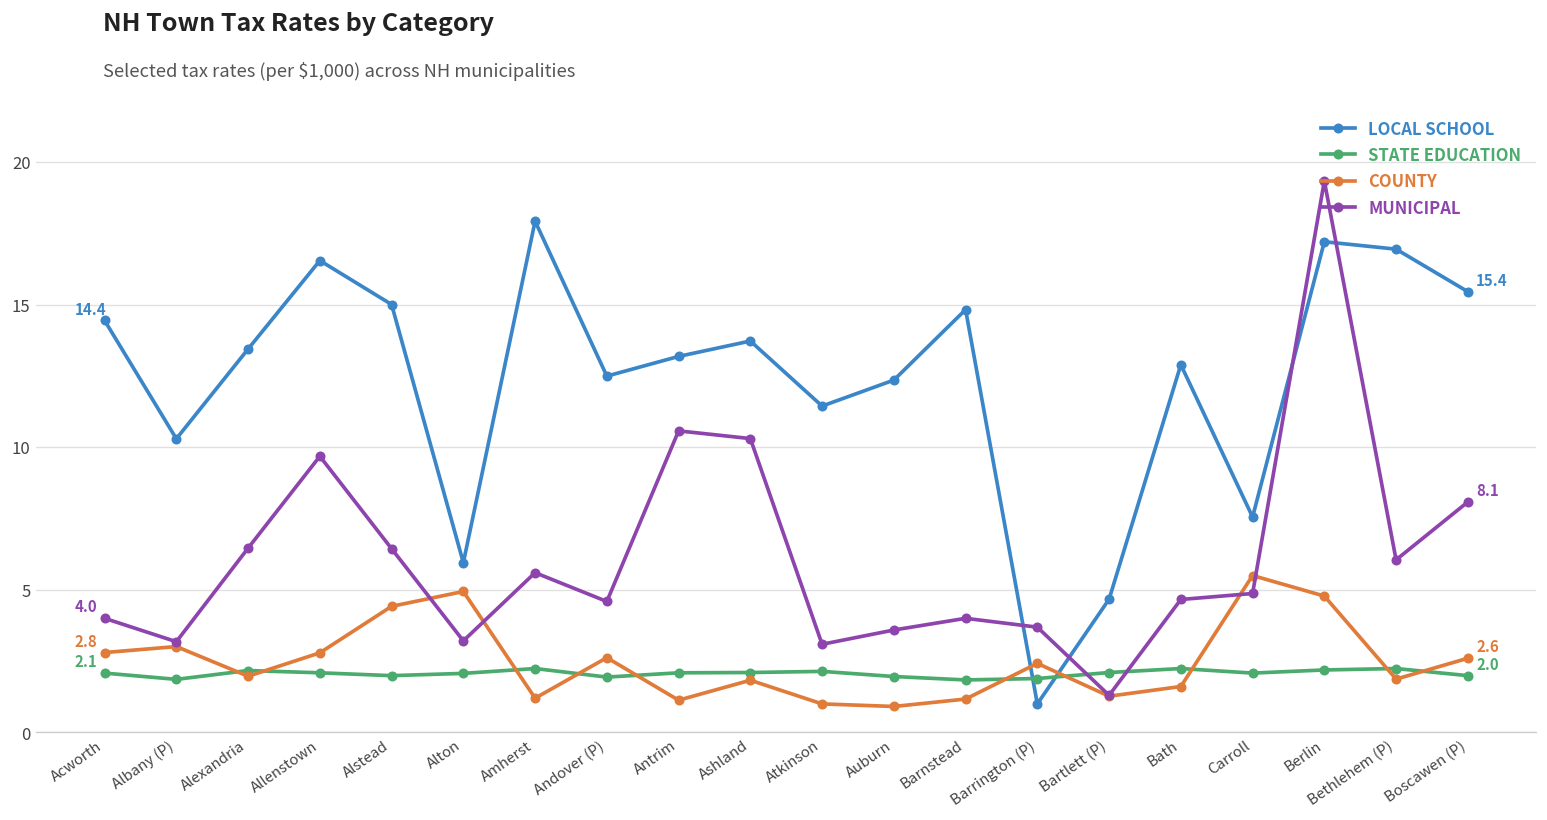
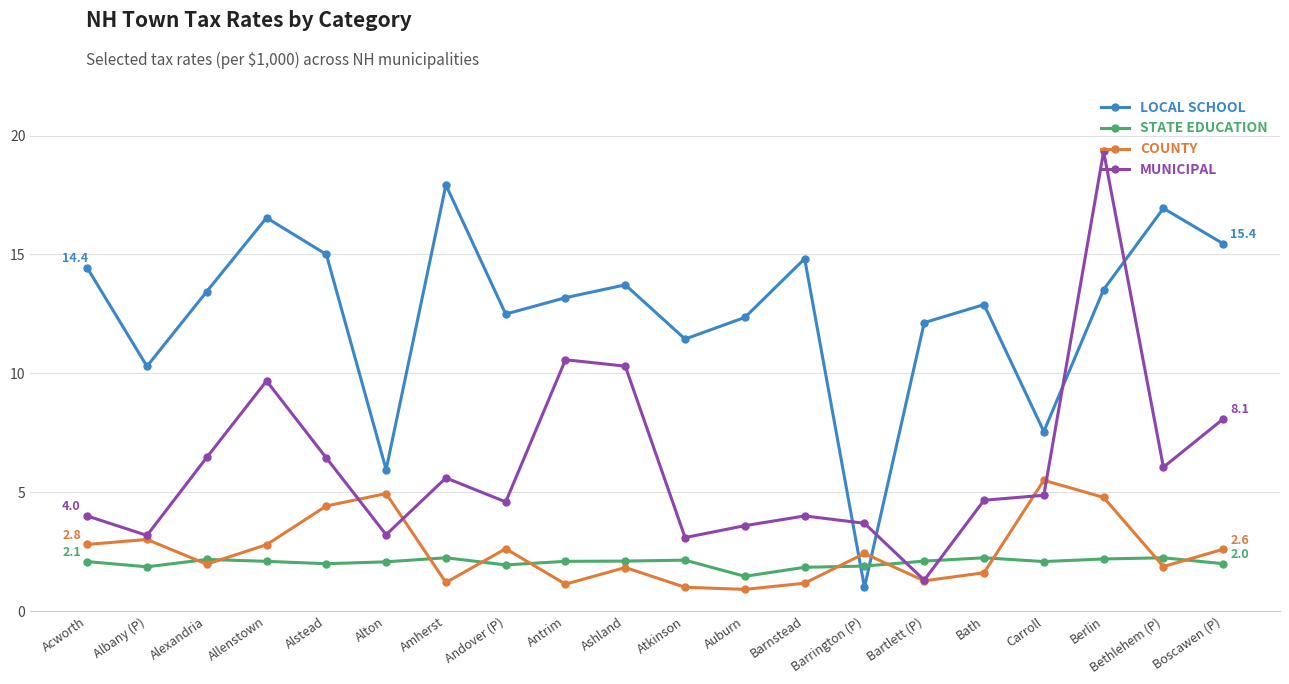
  {
    "LOCAL SCHOOL": {
      "Albany (P)": 10.3,
      "Alexandria": 13.4,
      "Allenstown": 16.5,
      "Alstead": 15.0,
      "Alton": 6.0,
      "Amherst": 17.9,
      "Andover (P)": 12.5,
      "Antrim": 13.2,
      "Ashland": 13.7,
      "Atkinson": 11.4,
      "Auburn": 12.4,
      "Barnstead": 14.8,
      "Barrington (P)": 1.0,
-     "Bartlett (P)": 4.7,
+     "Bartlett (P)": 12.1,
      "Bath": 12.9,
      "Carroll": 7.6,
-     "Berlin": 17.2,
+     "Berlin": 13.5,
      "Bethlehem (P)": 16.9
    },
    "STATE EDUCATION": {
      "Albany (P)": 1.9,
      "Alexandria": 2.2,
      "Allenstown": 2.1,
      "Alstead": 2.0,
      "Alton": 2.1,
      "Amherst": 2.2,
      "Andover (P)": 1.9,
      "Antrim": 2.1,
      "Ashland": 2.1,
      "Atkinson": 2.1,
-     "Auburn": 2.0,
+     "Auburn": 1.5,
      "Barnstead": 1.8,
      "Barrington (P)": 1.9,
      "Bartlett (P)": 2.1,
      "Bath": 2.2,
      "Carroll": 2.1,
      "Berlin": 2.2,
      "Bethlehem (P)": 2.2
    },
    "COUNTY": {
      "Acworth": 2.8,
      "Boscawen (P)": 2.6
    },
    "MUNICIPAL": {
      "Acworth": 4.0,
      "Boscawen (P)": 8.1
    }
  }
